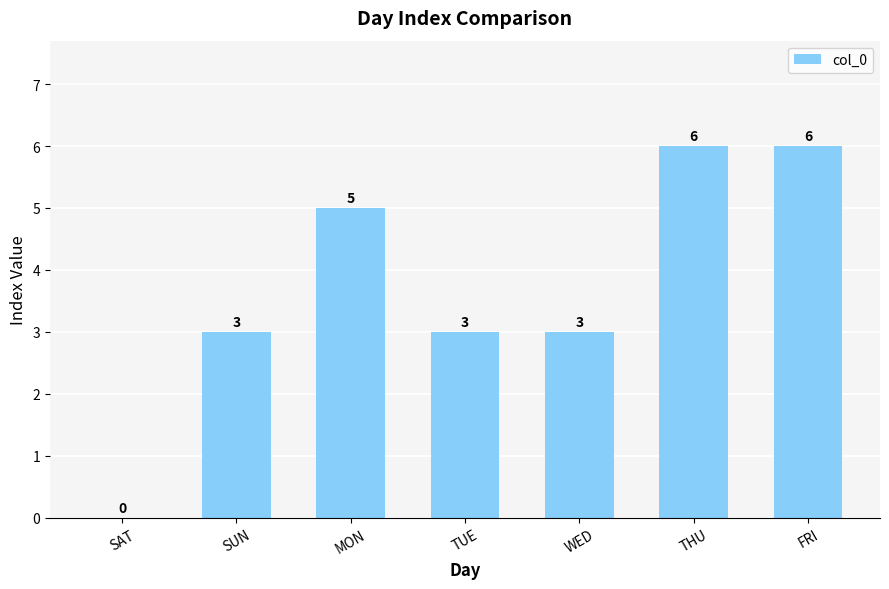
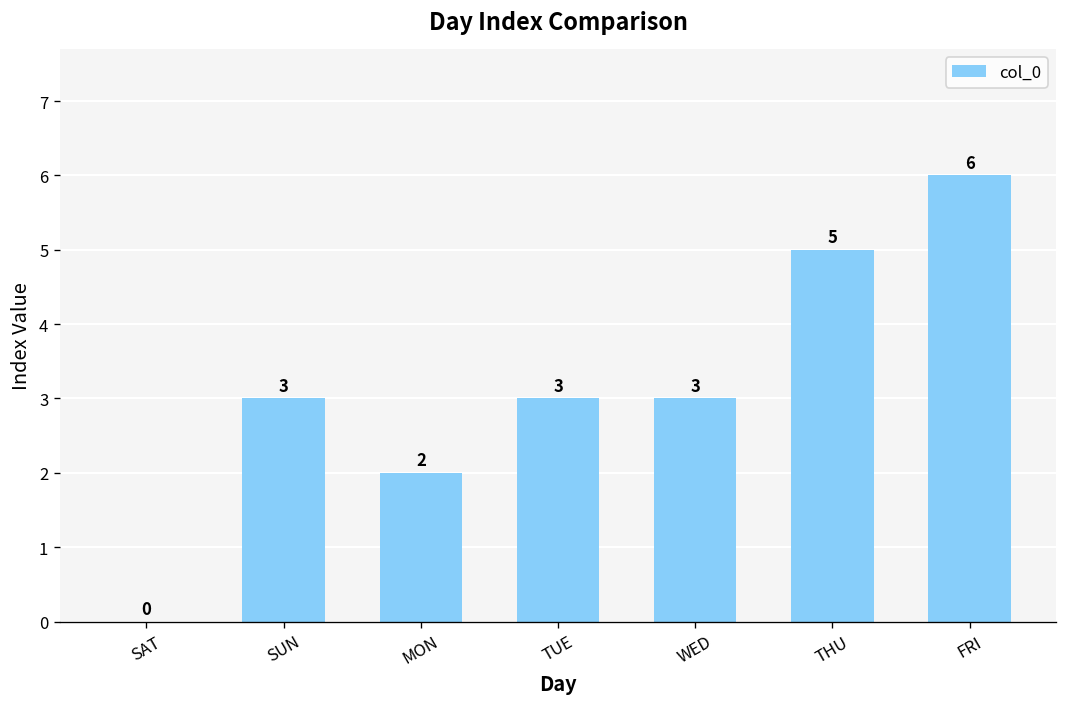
  {
    "SAT": 0,
    "SUN": 3,
-   "MON": 5,
+   "MON": 2,
    "TUE": 3,
    "WED": 3,
-   "THU": 6,
+   "THU": 5,
    "FRI": 6
  }
